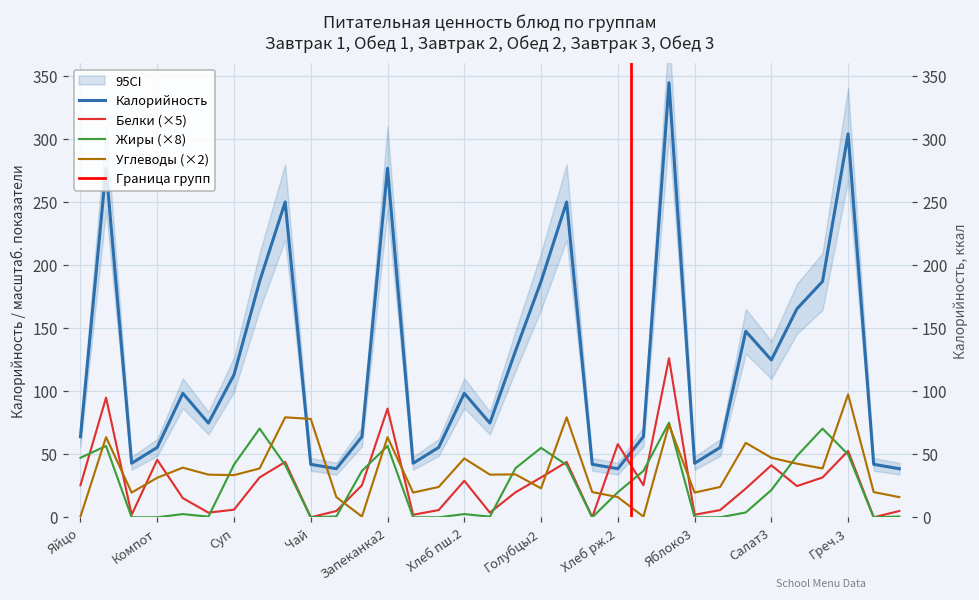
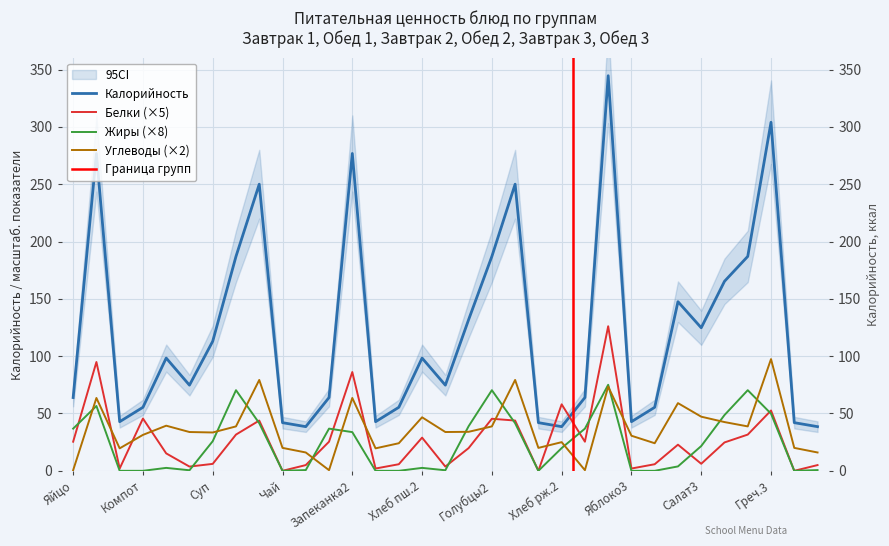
  {
    "Белки (×5)": {
      "Яйцо": 25,
      "Компот": 46,
      "Суп": 6,
      "Запеканка2": 86,
      "Хлеб пш.2": 29,
-     "Голубцы2": 32,
+     "Голубцы2": 45,
      "Хлеб рж.2": 58,
-     "Салат3": 41,
+     "Салат3": 6,
      "Греч.3": 53
    },
    "Жиры (×8)": {
-     "Яйцо": 47,
+     "Яйцо": 37,
      "Компот": 0,
-     "Суп": 42,
-     "Запеканка2": 57,
+     "Суп": 26,
+     "Запеканка2": 34,
      "Хлеб пш.2": 3,
-     "Голубцы2": 55,
+     "Голубцы2": 70,
      "Хлеб рж.2": 20,
      "Салат3": 22,
      "Греч.3": 50
    },
    "Углеводы (×2)": {
      "Яйцо": 1,
      "Компот": 31,
      "Суп": 33,
-     "Чай": 78,
+     "Чай": 20,
      "Запеканка2": 64,
      "Хлеб пш.2": 47,
-     "Голубцы2": 23,
-     "Хлеб рж.2": 16,
-     "Яблоко3": 20,
+     "Голубцы2": 39,
+     "Хлеб рж.2": 25,
+     "Яблоко3": 31,
      "Салат3": 47,
      "Греч.3": 97
    }
  }
